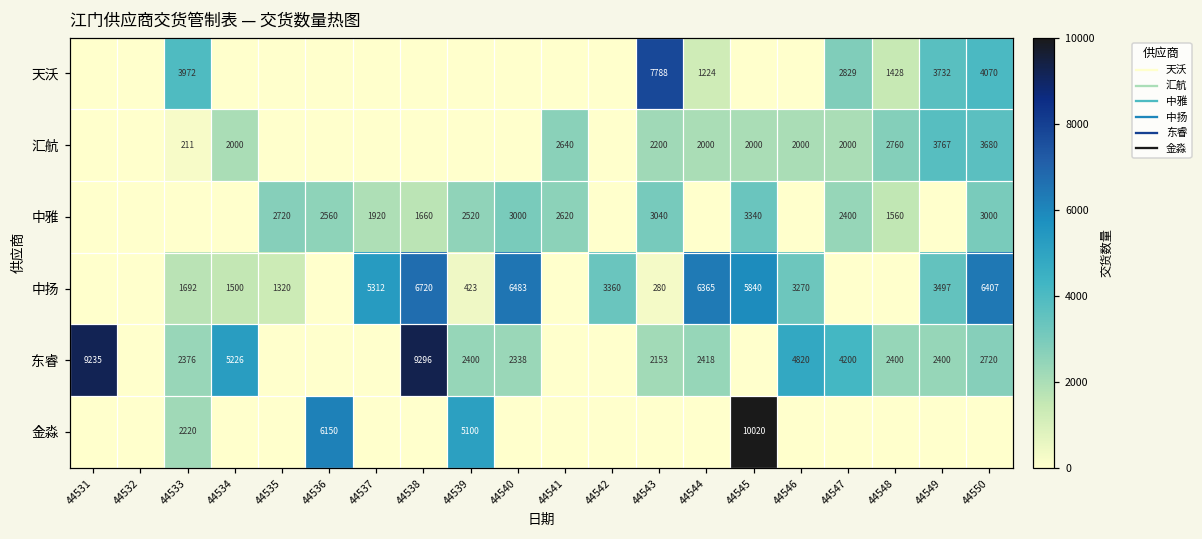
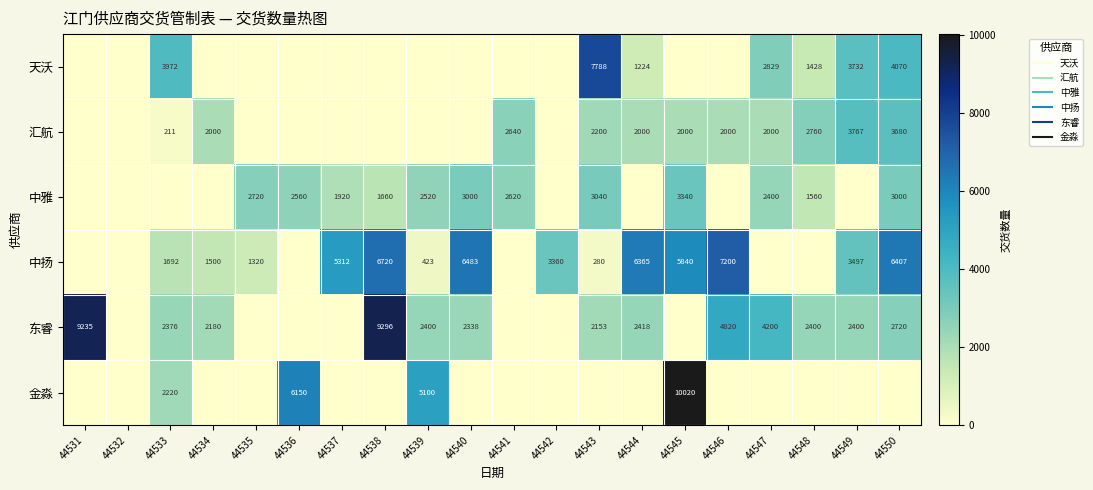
  {
    "天沃": {
      "44533": 3972,
      "44543": 7788,
      "44544": 1224,
      "44547": 2829,
      "44548": 1428,
      "44549": 3732,
      "44550": 4070
    },
    "汇航": {
      "44533": 211,
      "44534": 2000,
      "44541": 2640,
      "44543": 2200,
      "44544": 2000,
      "44545": 2000,
      "44546": 2000,
      "44547": 2000,
      "44548": 2760,
      "44549": 3767,
      "44550": 3680
    },
    "中雅": {
      "44535": 2720,
      "44536": 2560,
      "44537": 1920,
      "44538": 1660,
      "44539": 2520,
      "44540": 3000,
      "44541": 2620,
      "44543": 3040,
      "44545": 3340,
      "44547": 2400,
      "44548": 1560,
      "44550": 3000
    },
    "中扬": {
      "44533": 1692,
      "44534": 1500,
      "44535": 1320,
      "44537": 5312,
      "44538": 6720,
      "44539": 423,
      "44540": 6483,
      "44542": 3360,
      "44543": 280,
      "44544": 6365,
      "44545": 5840,
-     "44546": 3270,
+     "44546": 7200,
      "44549": 3497,
      "44550": 6407
    },
    "东睿": {
      "44531": 9235,
      "44533": 2376,
-     "44534": 5226,
+     "44534": 2180,
      "44538": 9296,
      "44539": 2400,
      "44540": 2338,
      "44543": 2153,
      "44544": 2418,
      "44546": 4820,
      "44547": 4200,
      "44548": 2400,
      "44549": 2400,
      "44550": 2720
    },
    "金淼": {
      "44533": 2220,
      "44536": 6150,
      "44539": 5100,
      "44545": 10020
    }
  }
